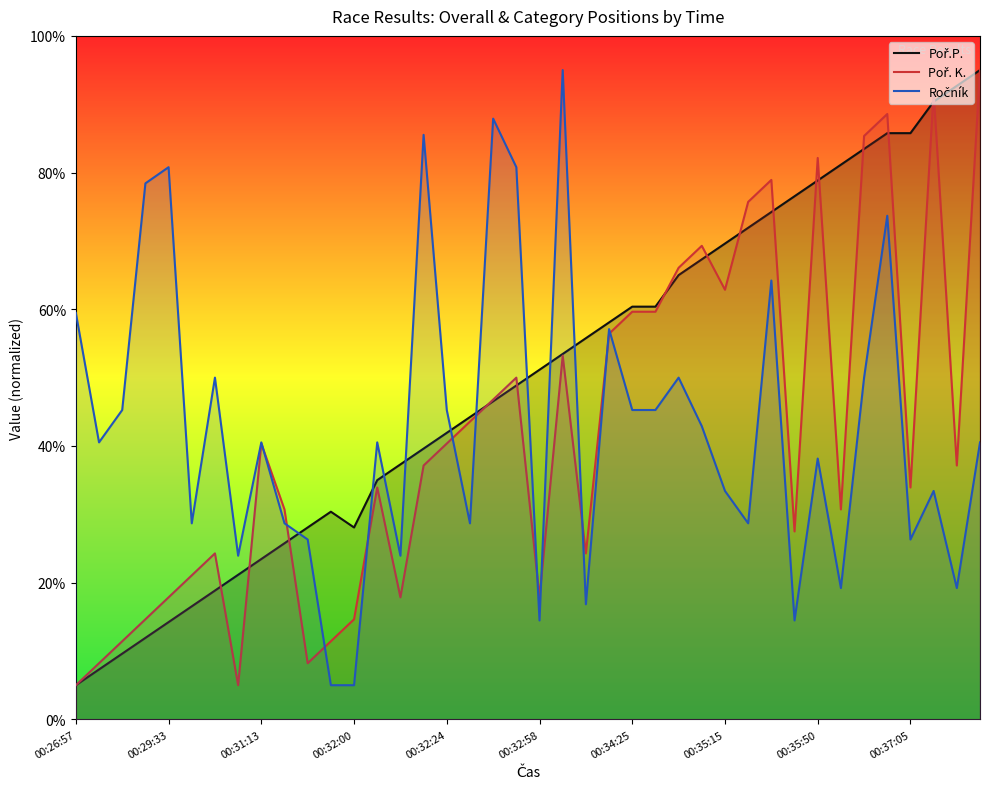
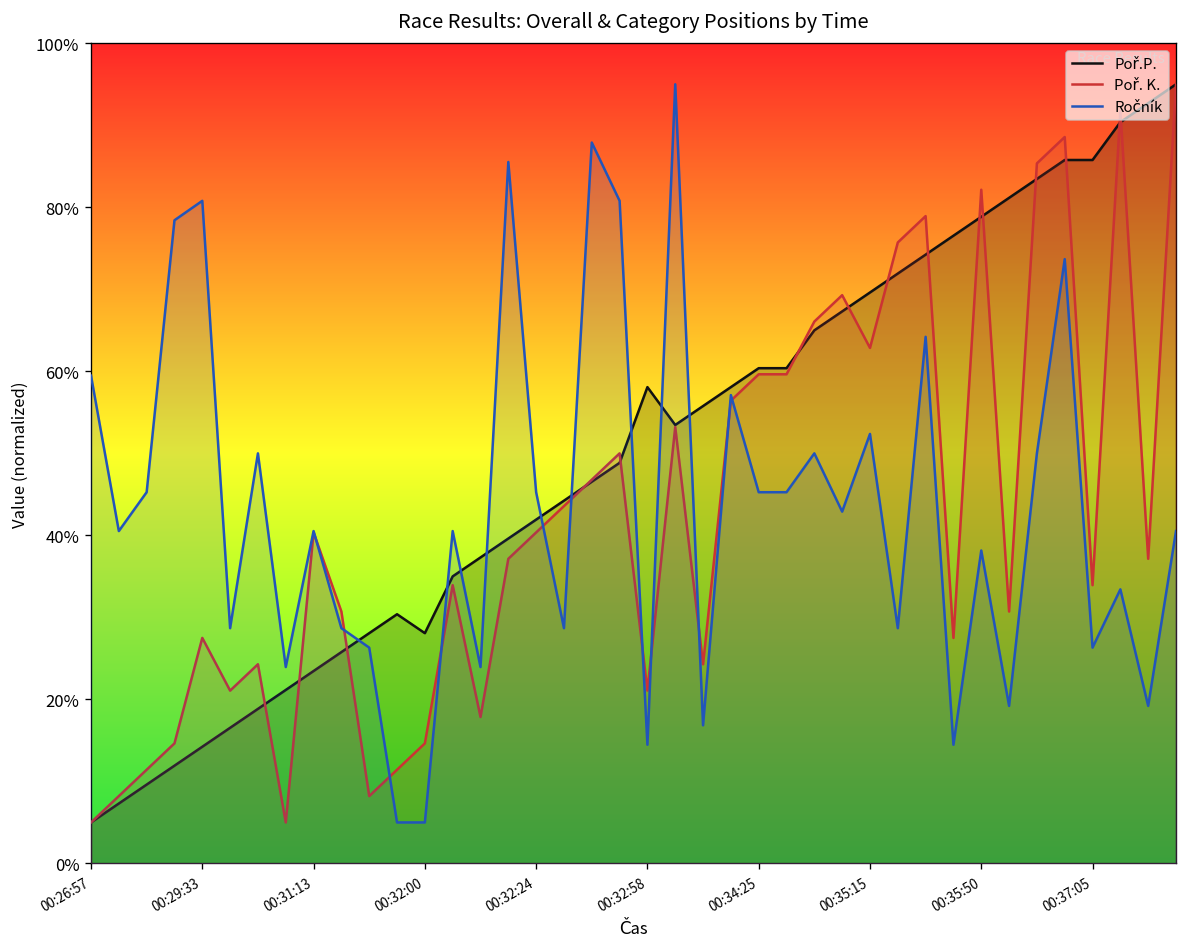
  {
    "Poř.P.": {
      "00:29:33": "14%",
      "00:31:13": "23%",
      "00:32:00": "28%",
      "00:32:24": "42%",
-     "00:32:58": "51%",
+     "00:32:58": "58%",
      "00:35:15": "70%",
      "00:35:50": "79%"
    },
    "Poř. K.": {
-     "00:29:33": "18%",
+     "00:29:33": "28%",
      "00:32:00": "15%",
      "00:32:24": "40%",
-     "00:32:58": "18%",
+     "00:32:58": "21%",
      "00:35:15": "63%",
      "00:35:50": "82%"
    },
    "Ročník": {
      "00:26:57": "59%",
      "00:29:33": "81%",
      "00:32:00": "5%",
      "00:32:24": "45%",
      "00:32:58": "14%",
-     "00:35:15": "33%",
+     "00:35:15": "52%",
      "00:35:50": "38%"
    }
  }
